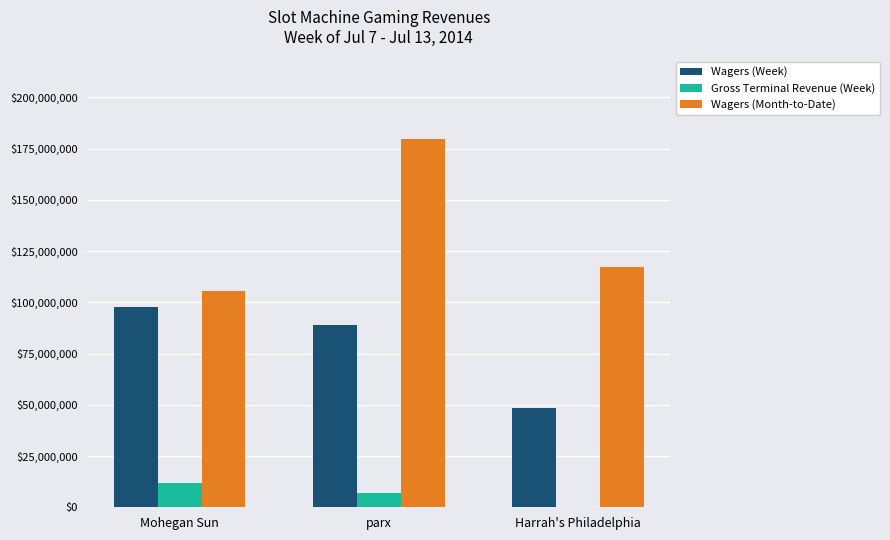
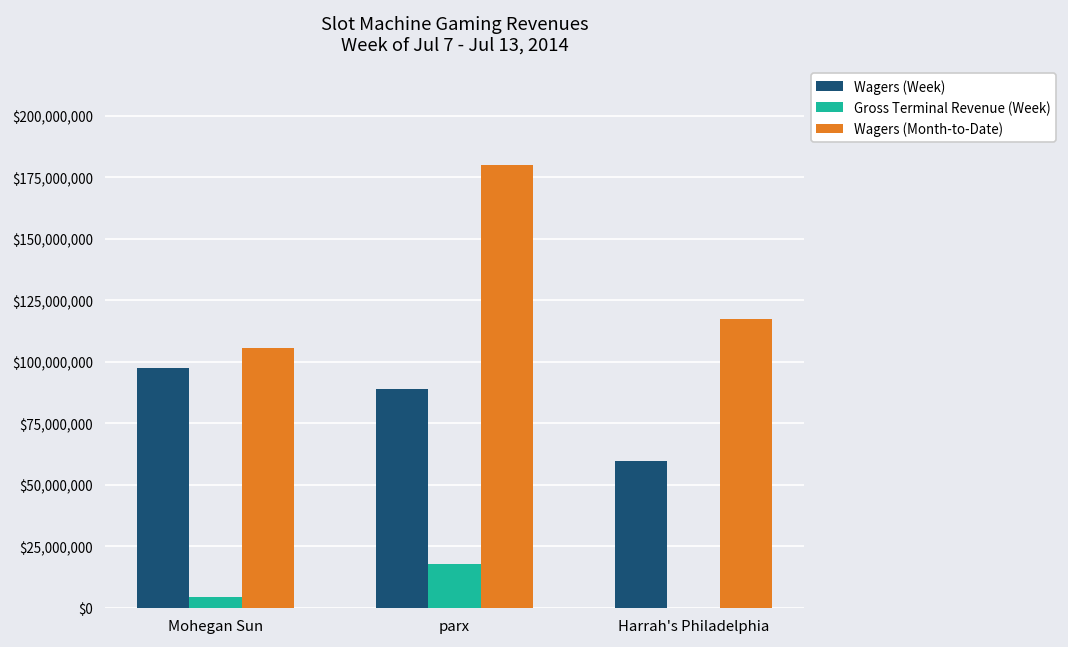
  {
    "Wagers (Week)": {
      "Mohegan Sun": "$98,000,000",
      "parx": "$89,000,000",
-     "Harrah's Philadelphia": "$48,000,000"
+     "Harrah's Philadelphia": "$60,000,000"
    },
    "Gross Terminal Revenue (Week)": {
-     "Mohegan Sun": "$12,000,000",
-     "parx": "$7,000,000",
+     "Mohegan Sun": "$4,000,000",
+     "parx": "$18,000,000",
      "Harrah's Philadelphia": "$0"
    },
    "Wagers (Month-to-Date)": {
      "Mohegan Sun": "$106,000,000",
      "parx": "$180,000,000",
      "Harrah's Philadelphia": "$117,000,000"
    }
  }
